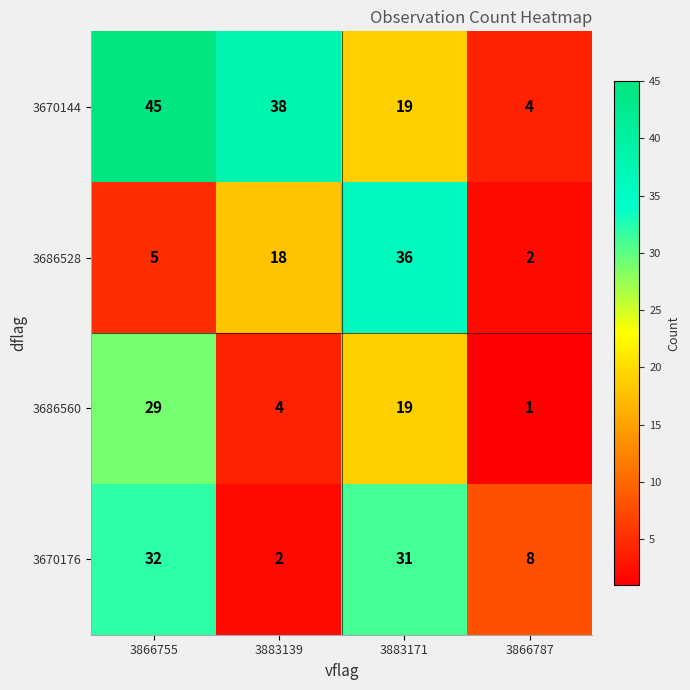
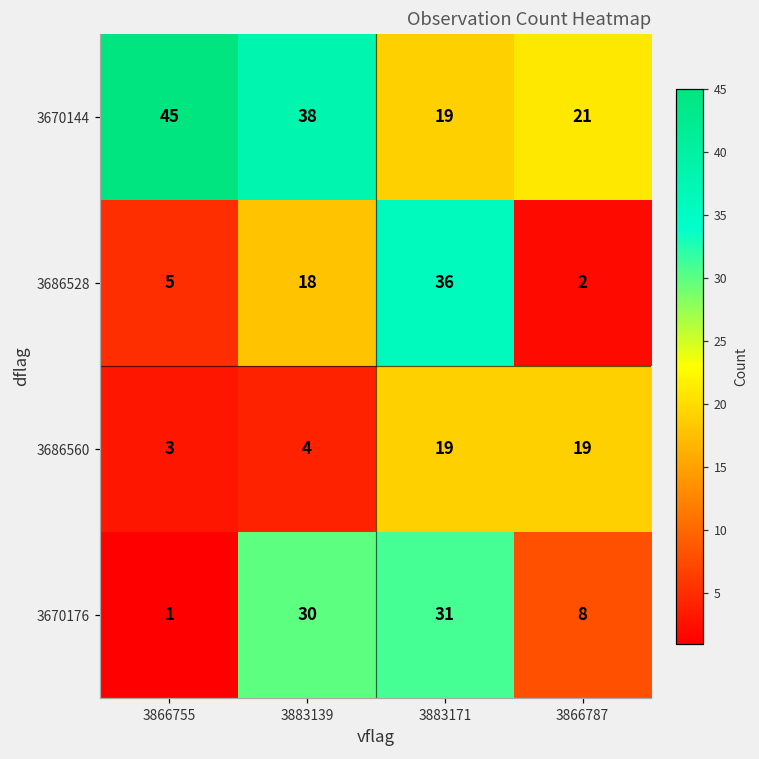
  {
    "3670144": {
      "3866755": 45,
      "3883139": 38,
      "3883171": 19,
-     "3866787": 4
+     "3866787": 21
    },
    "3686528": {
      "3866755": 5,
      "3883139": 18,
      "3883171": 36,
      "3866787": 2
    },
    "3686560": {
-     "3866755": 29,
+     "3866755": 3,
      "3883139": 4,
      "3883171": 19,
-     "3866787": 1
+     "3866787": 19
    },
    "3670176": {
-     "3866755": 32,
-     "3883139": 2,
+     "3866755": 1,
+     "3883139": 30,
      "3883171": 31,
      "3866787": 8
    }
  }
